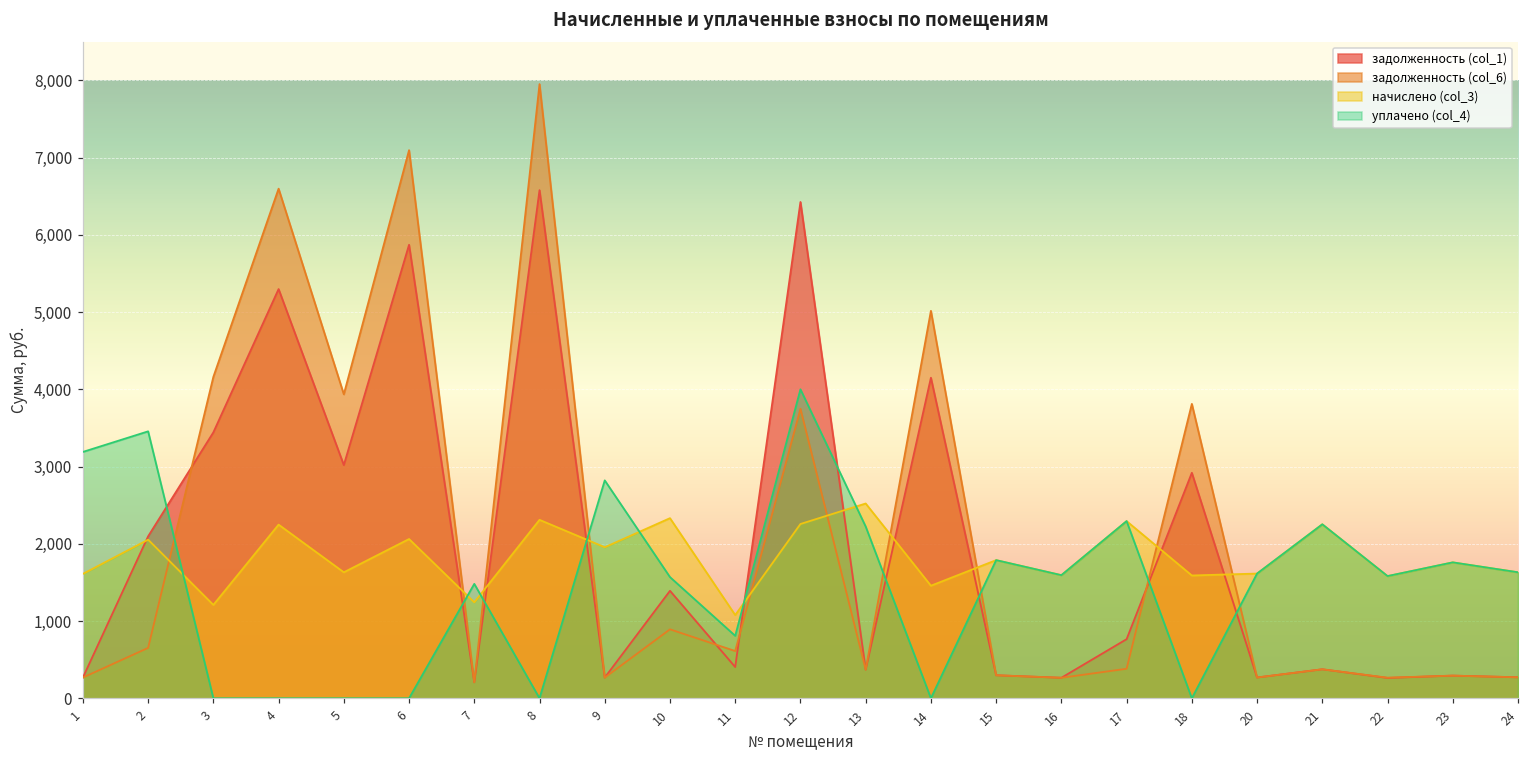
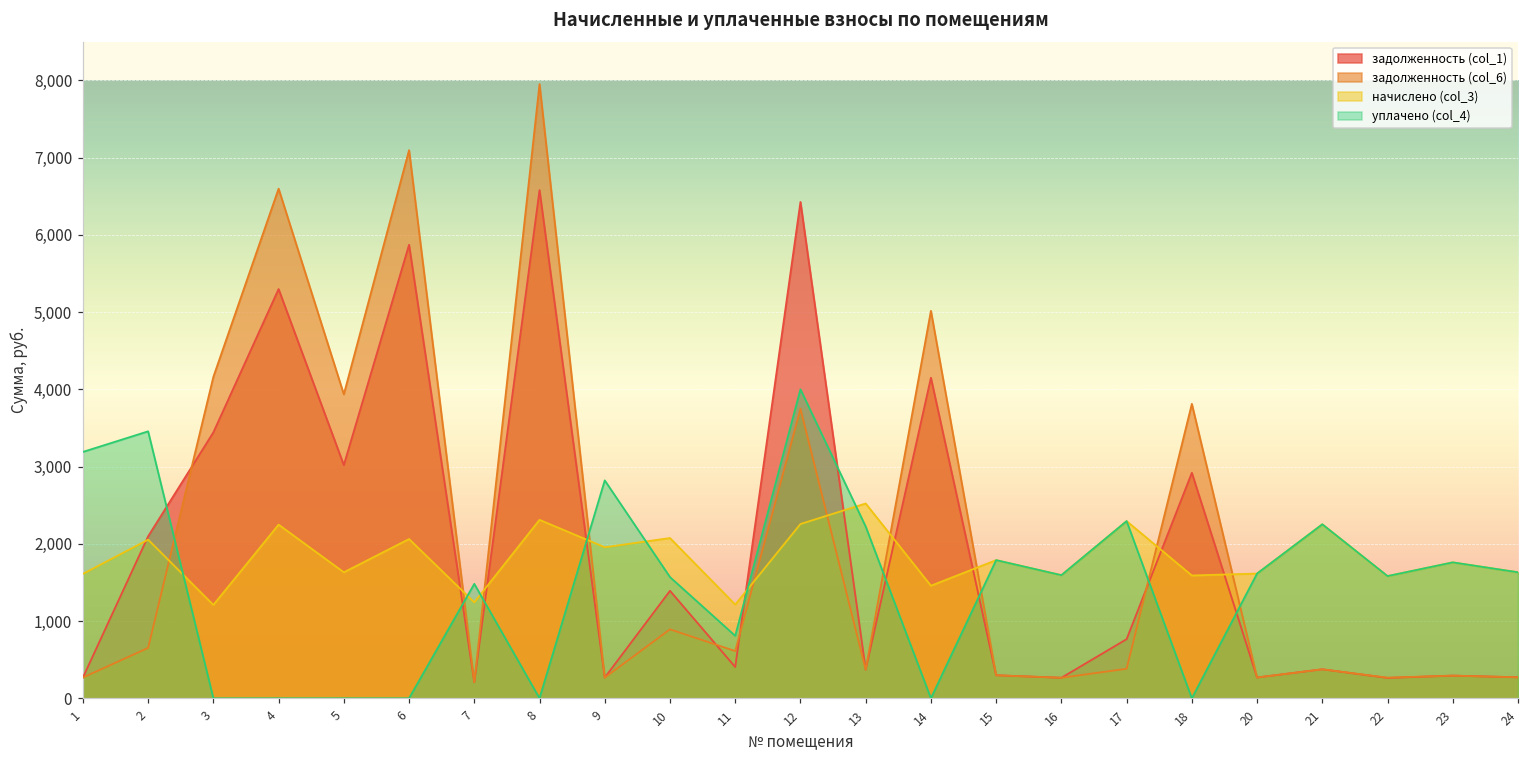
  {
    "начислено (col_3)": {
      "1": "1,600",
      "2": "2,100",
      "3": "1,200",
      "4": "2,200",
      "5": "1,600",
      "6": "2,100",
      "7": "1,200",
      "8": "2,300",
      "9": "2,000",
-     "10": "2,300",
-     "11": "1,100",
+     "10": "2,100",
+     "11": "1,200",
      "12": "2,300",
      "13": "2,500",
      "14": "1,500",
      "18": "1,600"
    },
    "уплачено (col_4)": {
      "1": "3,200",
      "2": "3,500",
      "3": "0",
      "4": "0",
      "5": "0",
      "6": "0",
      "7": "1,500",
      "8": "0",
      "9": "2,800",
      "10": "1,600",
      "11": "800",
      "12": "4,000",
      "13": "2,200",
      "14": "0",
      "18": "0"
    }
  }
